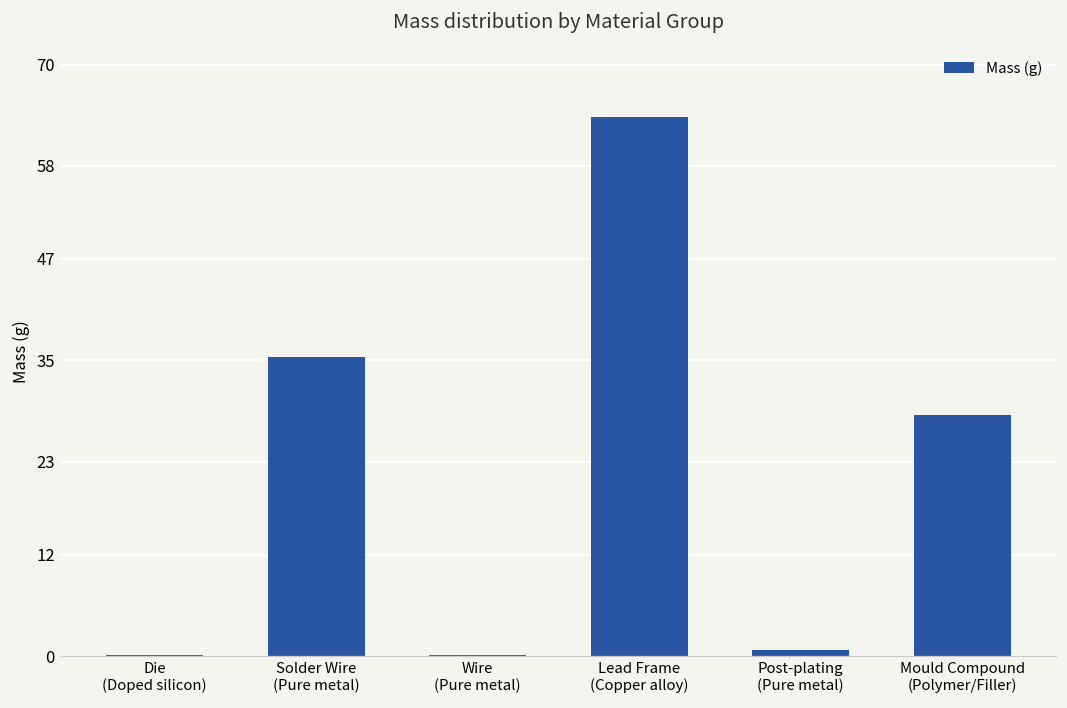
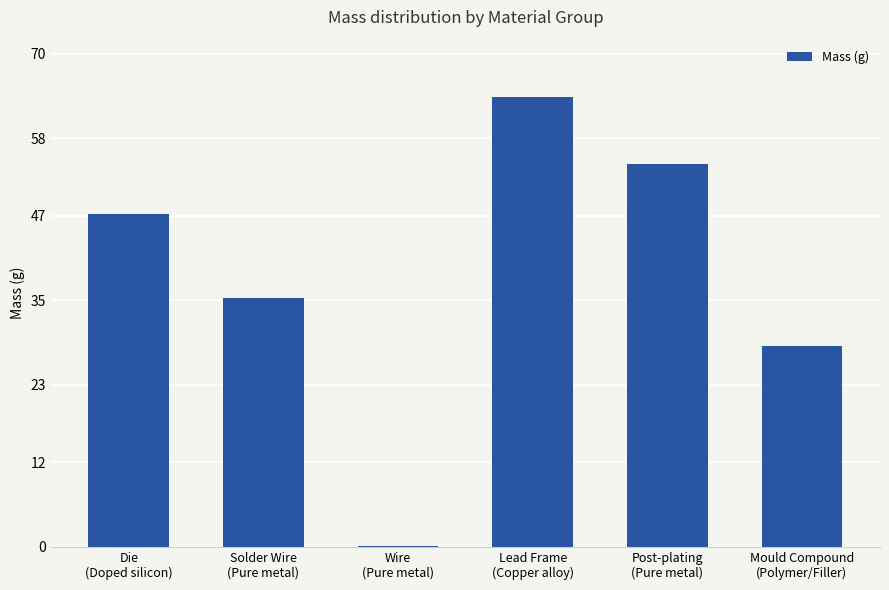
  {
-   "Die (Doped silicon)": 0,
+   "Die (Doped silicon)": 47,
    "Solder Wire (Pure metal)": 35,
    "Lead Frame (Copper alloy)": 64,
-   "Post-plating (Pure metal)": 1,
+   "Post-plating (Pure metal)": 54,
    "Mould Compound (Polymer/Filler)": 29
  }
